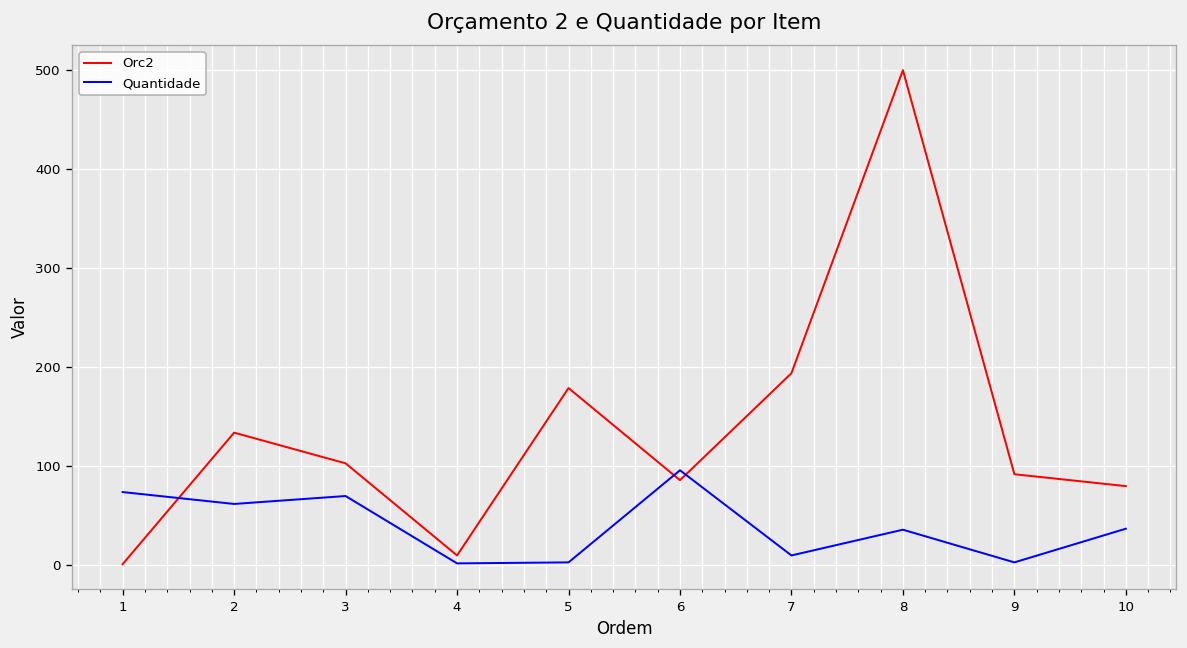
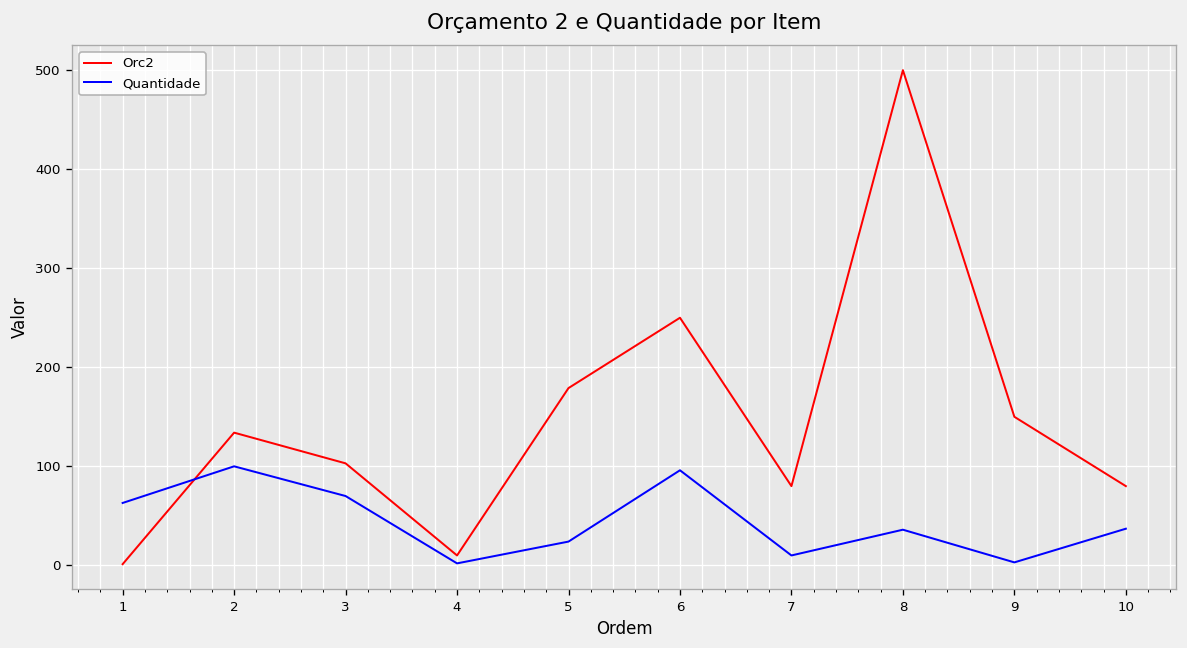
  {
    "Orc2": {
      "1": 0,
      "2": 130,
      "3": 100,
      "4": 10,
      "5": 180,
-     "6": 90,
-     "7": 190,
+     "6": 250,
+     "7": 80,
      "8": 500,
-     "9": 90,
+     "9": 150,
      "10": 80
    },
    "Quantidade": {
-     "1": 70,
-     "2": 60,
+     "1": 60,
+     "2": 100,
      "3": 70,
      "4": 0,
-     "5": 0,
+     "5": 20,
      "6": 100,
      "7": 10,
      "8": 40,
      "9": 0,
      "10": 40
    }
  }
